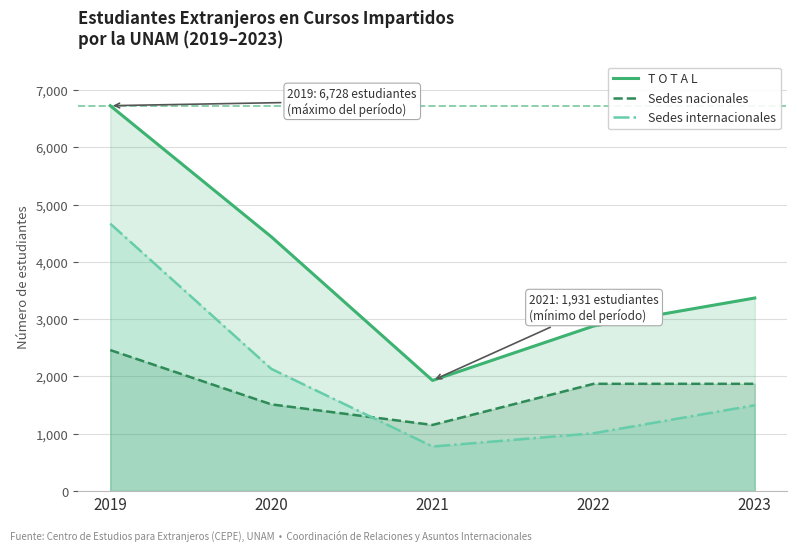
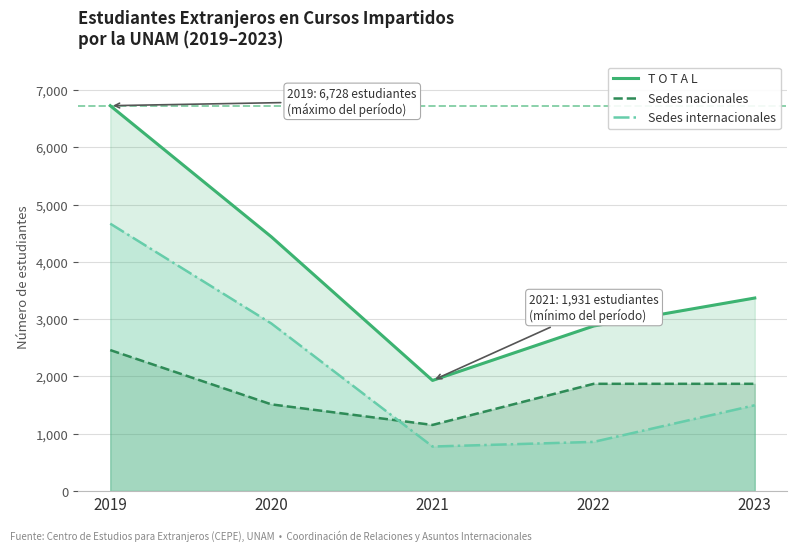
  {
    "Sedes internacionales": {
      "2019": "4,700",
-     "2020": "2,100",
+     "2020": "2,900",
      "2021": "800",
-     "2022": "1,000",
+     "2022": "900",
      "2023": "1,500"
    }
  }
